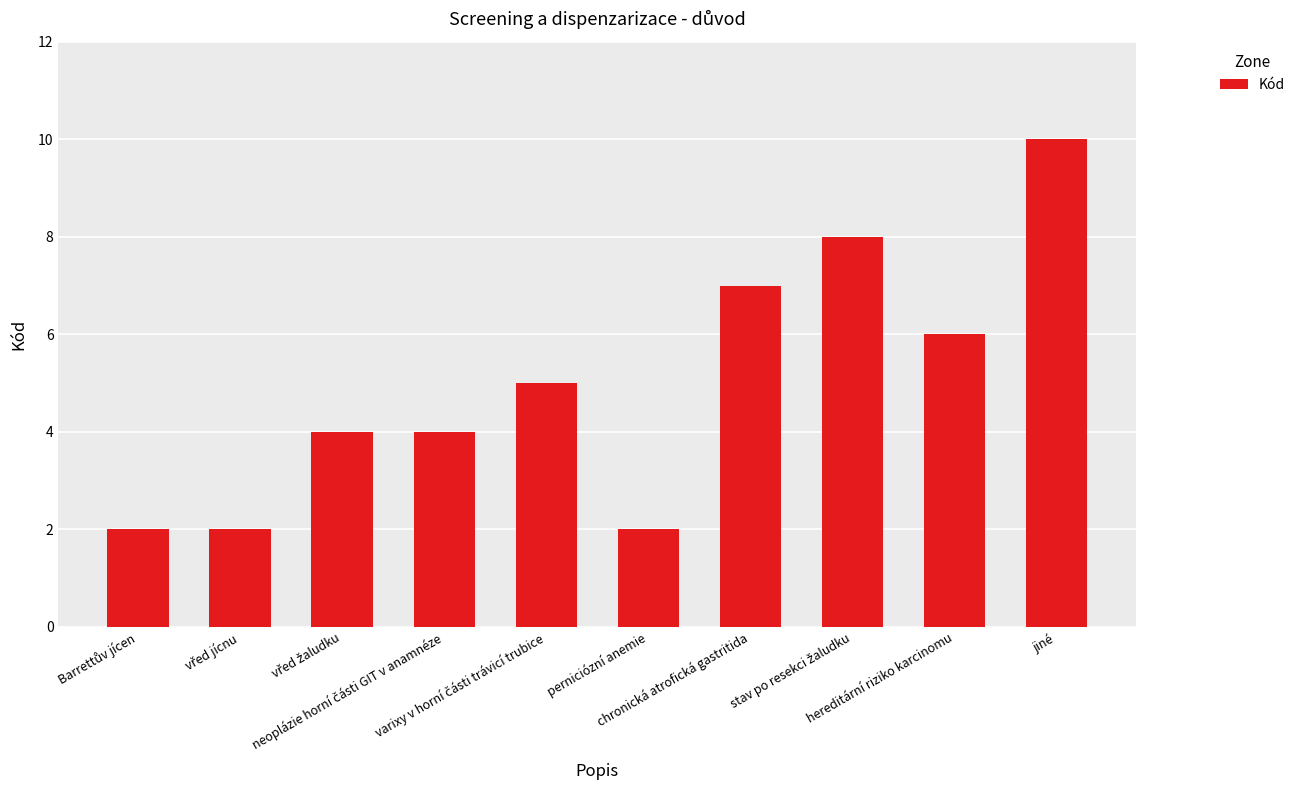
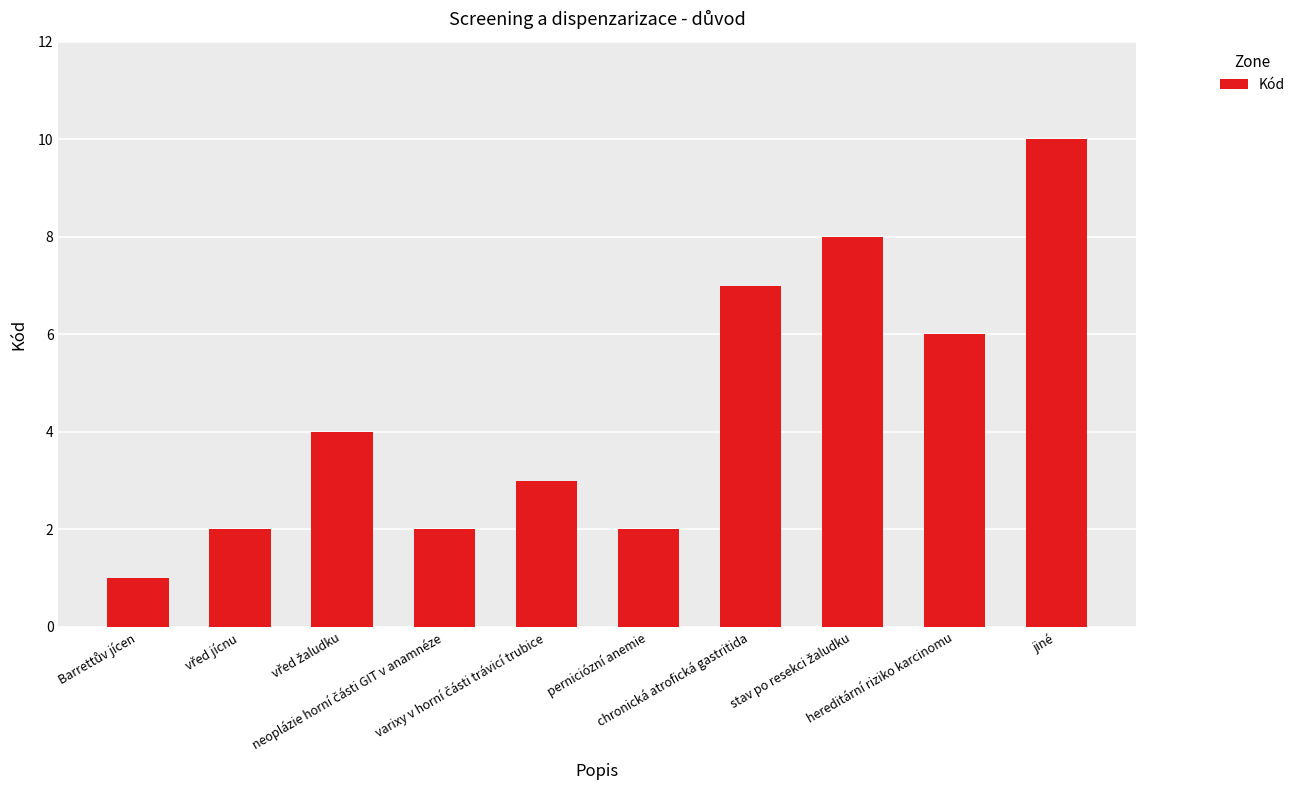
  {
-   "Barrettův jícen": 2,
+   "Barrettův jícen": 1,
    "vřed jícnu": 2,
    "vřed žaludku": 4,
-   "neoplázie horní části GIT v anamnéze": 4,
-   "varixy v horní části trávicí trubice": 5,
+   "neoplázie horní části GIT v anamnéze": 2,
+   "varixy v horní části trávicí trubice": 3,
    "perniciózní anemie": 2,
    "chronická atrofická gastritida": 7,
    "stav po resekci žaludku": 8,
    "hereditární riziko karcinomu": 6,
    "jiné": 10
  }
